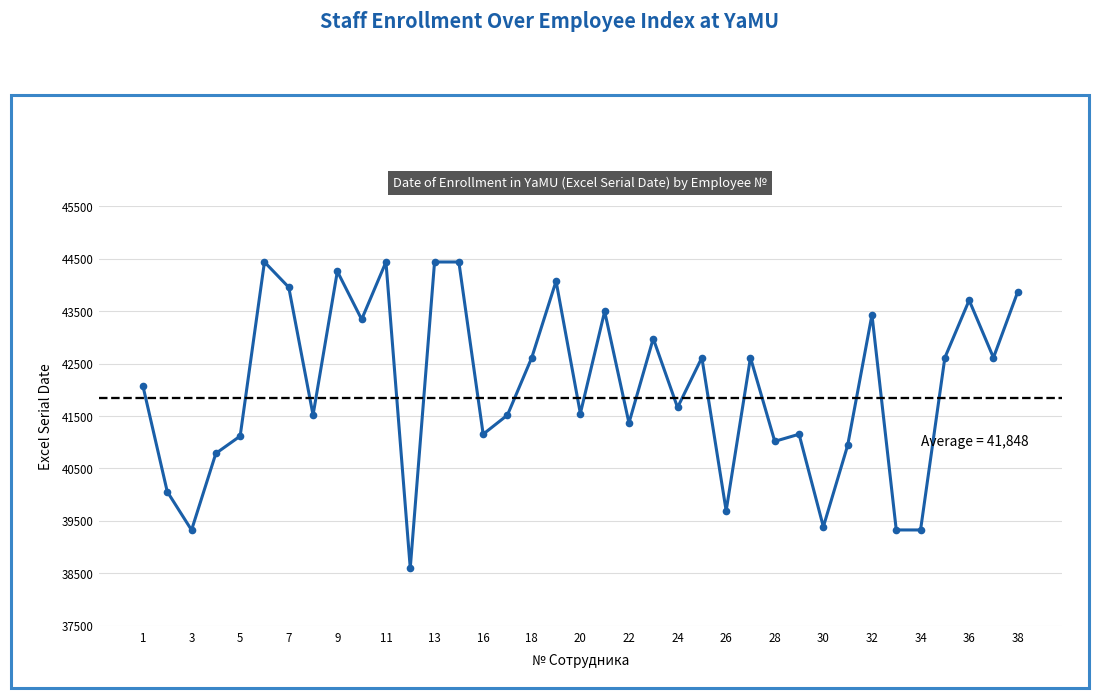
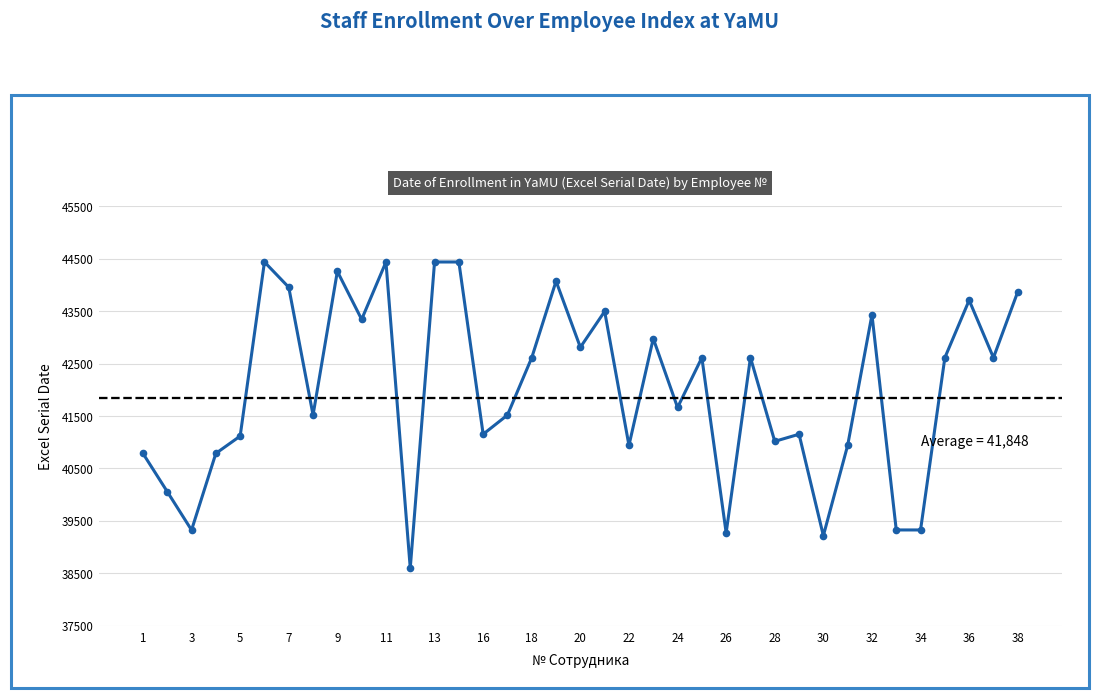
  {
-   "1": 42100,
+   "1": 40800,
    "3": 39300,
    "5": 41100,
    "7": 44000,
    "9": 44300,
    "11": 44400,
    "13": 44400,
    "16": 41200,
    "18": 42600,
-   "20": 41500,
-   "22": 41400,
+   "20": 42800,
+   "22": 40900,
    "24": 41700,
-   "26": 39700,
+   "26": 39300,
    "28": 41000,
-   "30": 39400,
+   "30": 39200,
    "32": 43400,
    "34": 39300,
    "36": 43700,
    "38": 43900
  }
